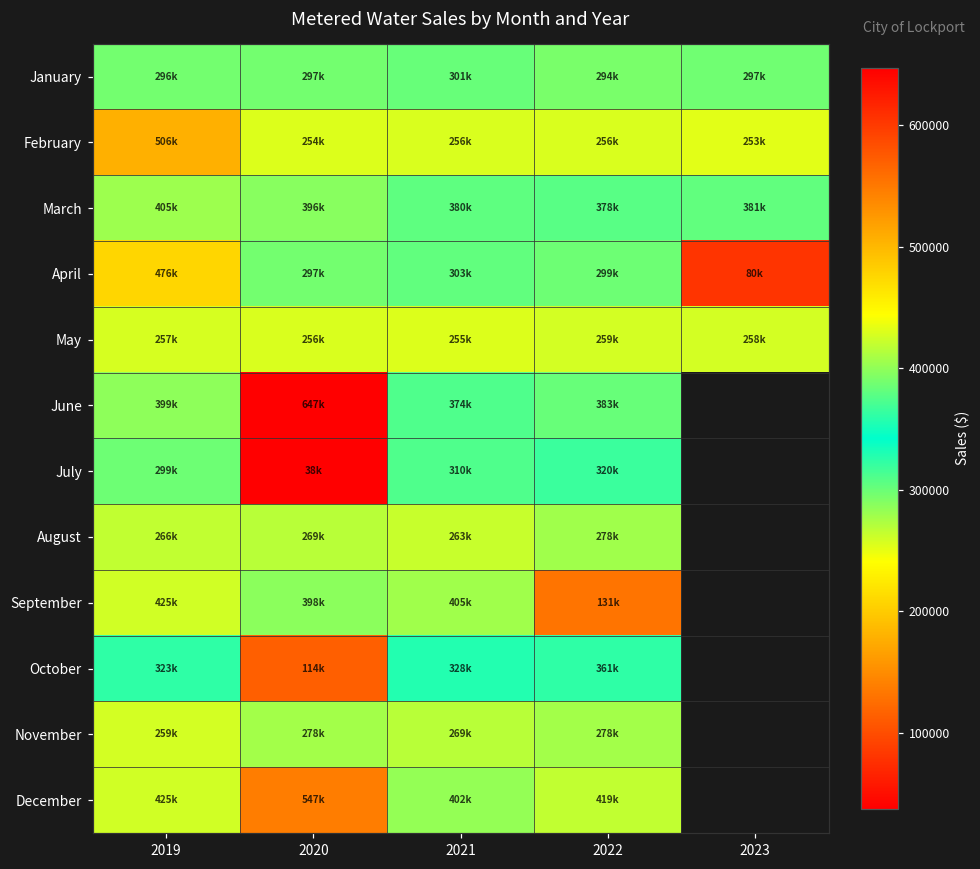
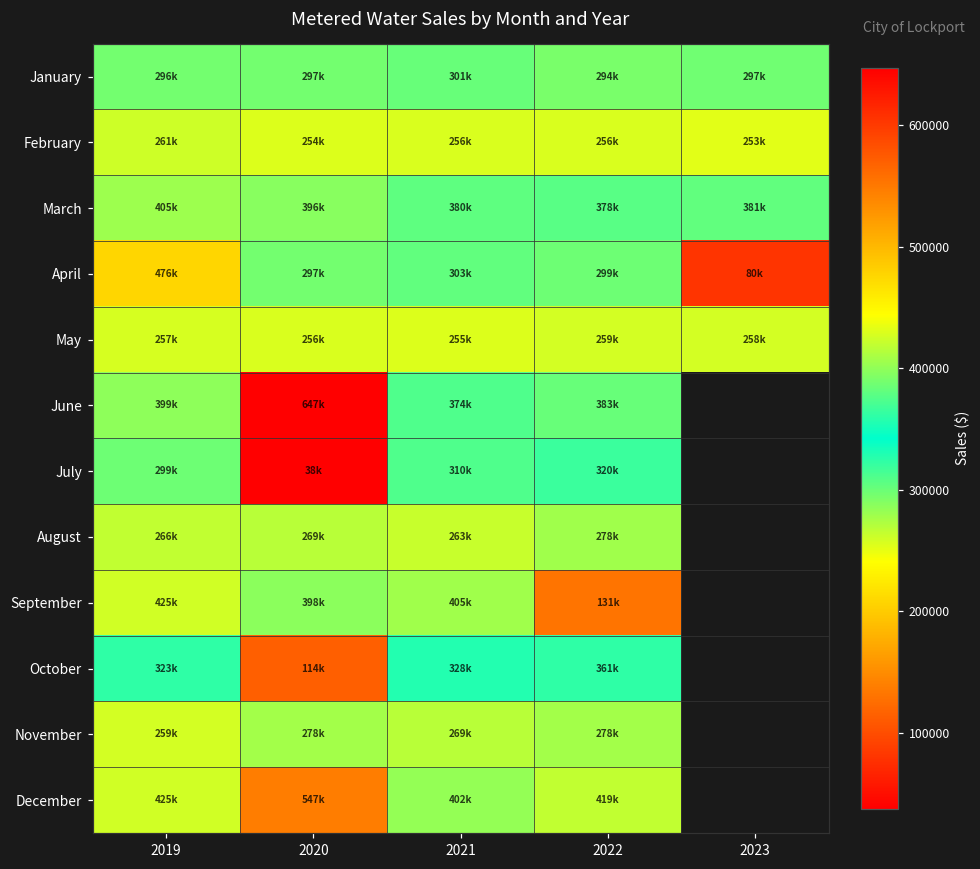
  {
    "February": {
-     "2019": "506k"
+     "2019": "261k"
    }
  }
